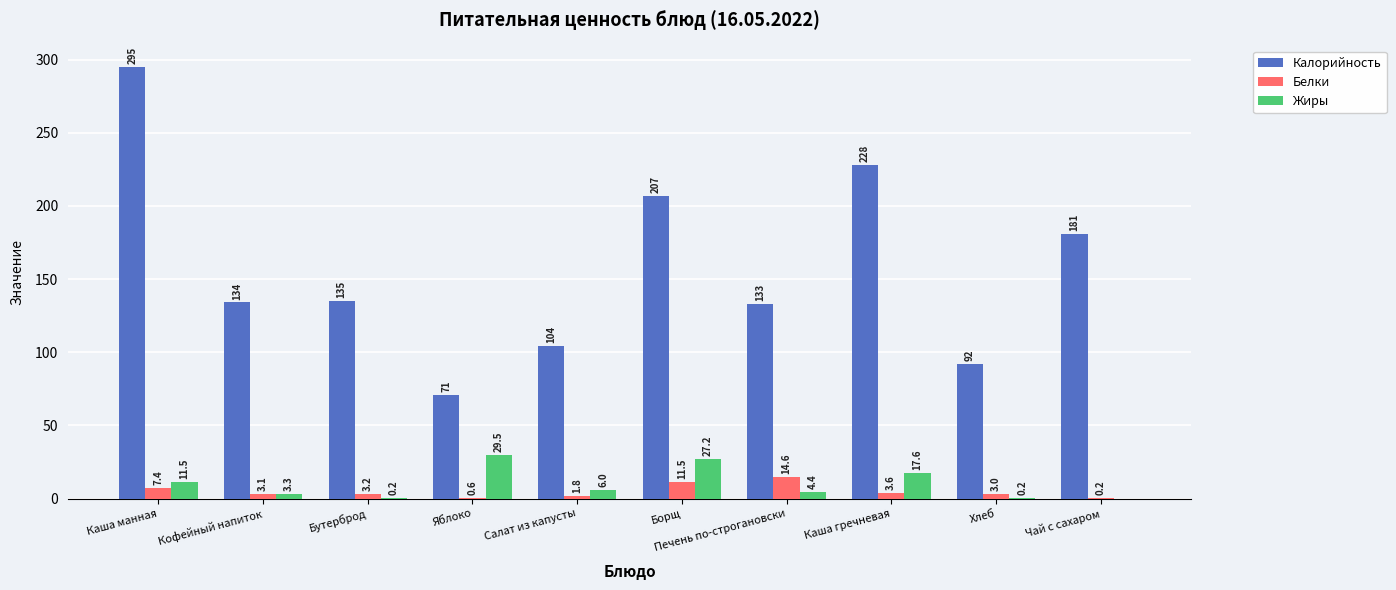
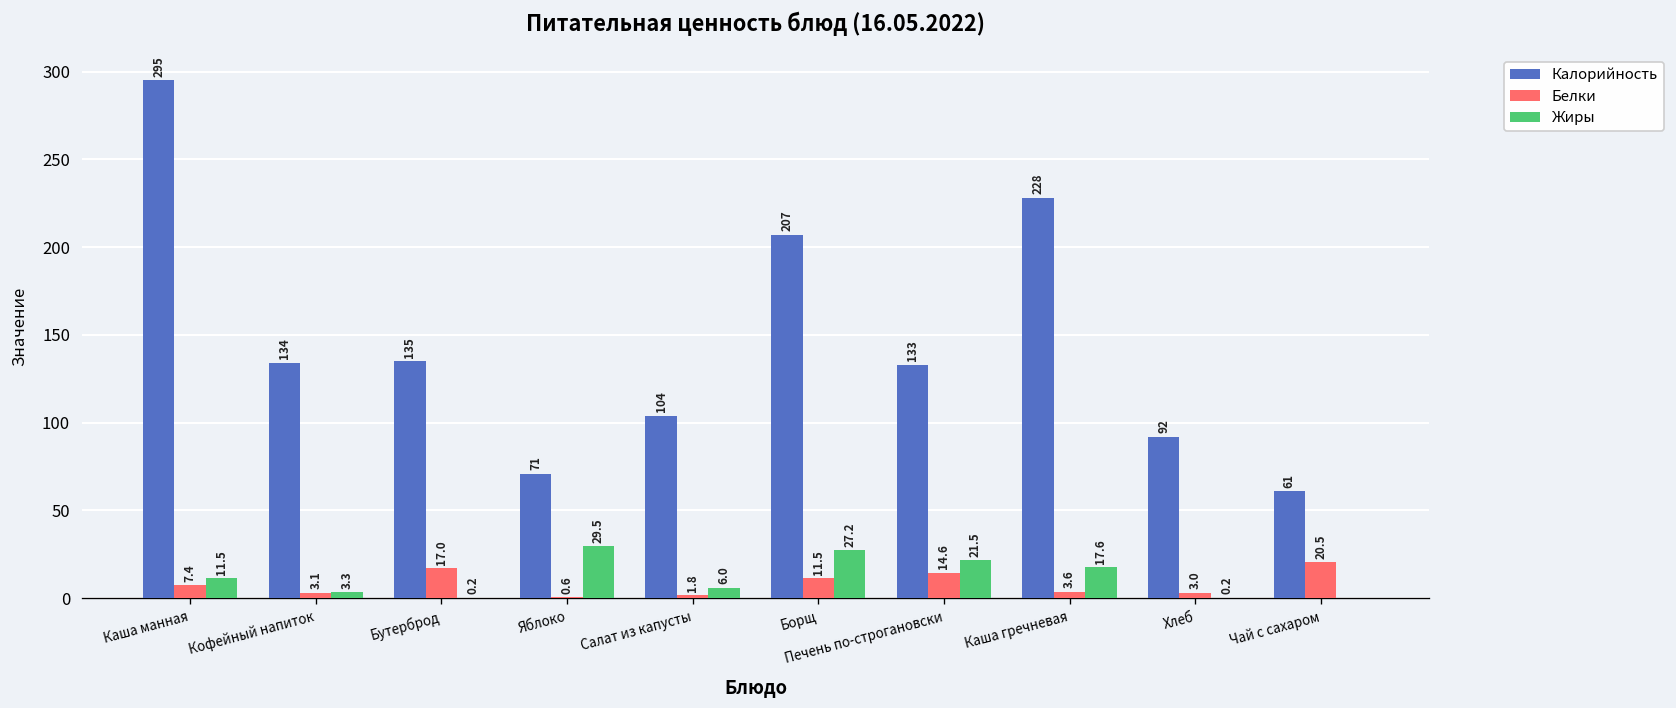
  {
    "Калорийность": {
      "Каша манная": 295,
      "Кофейный напиток": 134,
      "Бутерброд": 135,
      "Яблоко": 71,
      "Салат из капусты": 104,
      "Борщ": 207,
      "Печень по-строгановски": 133,
      "Каша гречневая": 228,
      "Хлеб": 92,
-     "Чай с сахаром": 181
+     "Чай с сахаром": 61
    },
    "Белки": {
      "Каша манная": 7.4,
      "Кофейный напиток": 3.1,
-     "Бутерброд": 3.2,
+     "Бутерброд": 17.0,
      "Яблоко": 0.6,
      "Салат из капусты": 1.8,
      "Борщ": 11.5,
      "Печень по-строгановски": 14.6,
      "Каша гречневая": 3.6,
      "Хлеб": 3.0,
-     "Чай с сахаром": 0.2
+     "Чай с сахаром": 20.5
    },
    "Жиры": {
      "Каша манная": 11.5,
      "Кофейный напиток": 3.3,
      "Бутерброд": 0.2,
      "Яблоко": 29.5,
      "Салат из капусты": 6.0,
      "Борщ": 27.2,
-     "Печень по-строгановски": 4.4,
+     "Печень по-строгановски": 21.5,
      "Каша гречневая": 17.6,
      "Хлеб": 0.2
    }
  }
